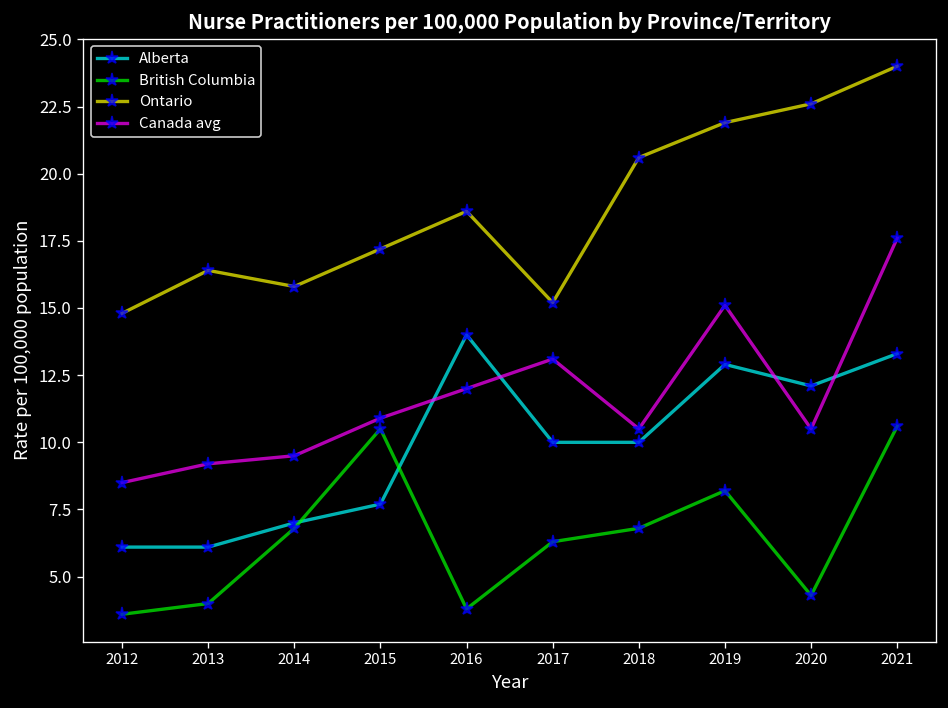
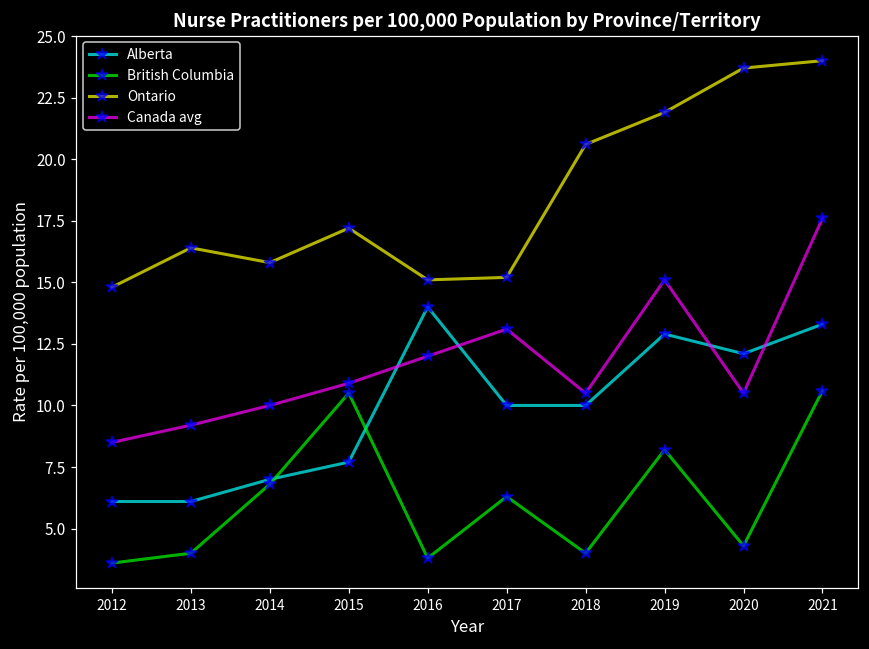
  {
    "Alberta": {
      "2012": 6.1,
      "2013": 6.1,
      "2014": 7.0,
      "2015": 7.7,
      "2016": 14.0,
      "2017": 10.0,
      "2018": 10.0,
      "2019": 12.9,
      "2020": 12.1,
      "2021": 13.3
    },
    "British Columbia": {
      "2012": 3.6,
      "2013": 4.0,
      "2014": 6.8,
      "2015": 10.5,
      "2016": 3.8,
      "2017": 6.3,
-     "2018": 6.8,
+     "2018": 4.0,
      "2019": 8.2,
      "2020": 4.3,
      "2021": 10.6
    },
    "Ontario": {
      "2012": 14.8,
      "2013": 16.4,
      "2014": 15.8,
      "2015": 17.2,
-     "2016": 18.6,
+     "2016": 15.1,
      "2017": 15.2,
      "2018": 20.6,
      "2019": 21.9,
-     "2020": 22.6,
+     "2020": 23.7,
      "2021": 24.0
    },
    "Canada avg": {
      "2012": 8.5,
      "2013": 9.2,
-     "2014": 9.5,
+     "2014": 10.0,
      "2015": 10.9,
      "2016": 12.0,
      "2017": 13.1,
      "2018": 10.5,
      "2019": 15.1,
      "2020": 10.5,
      "2021": 17.6
    }
  }
